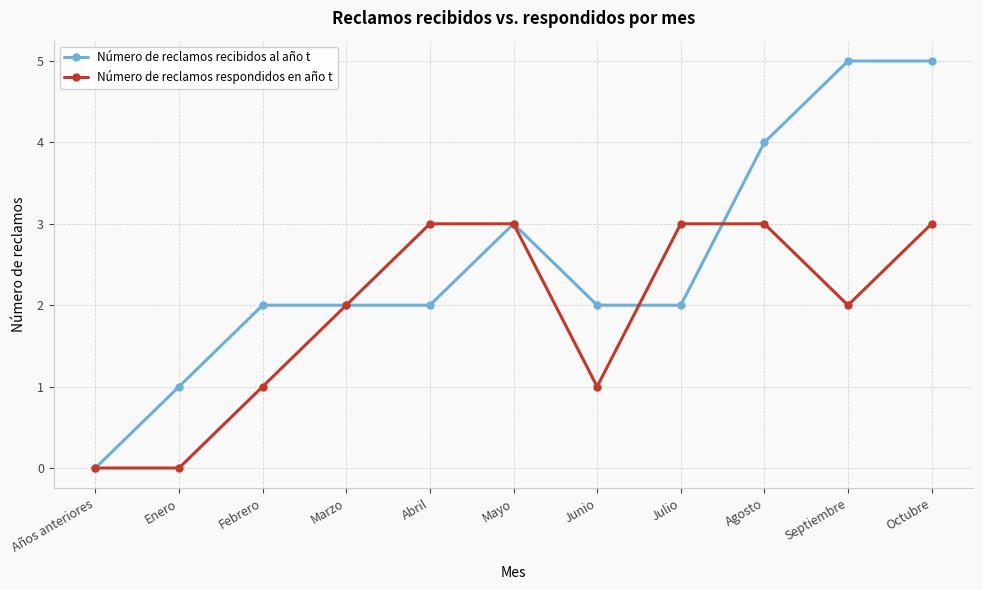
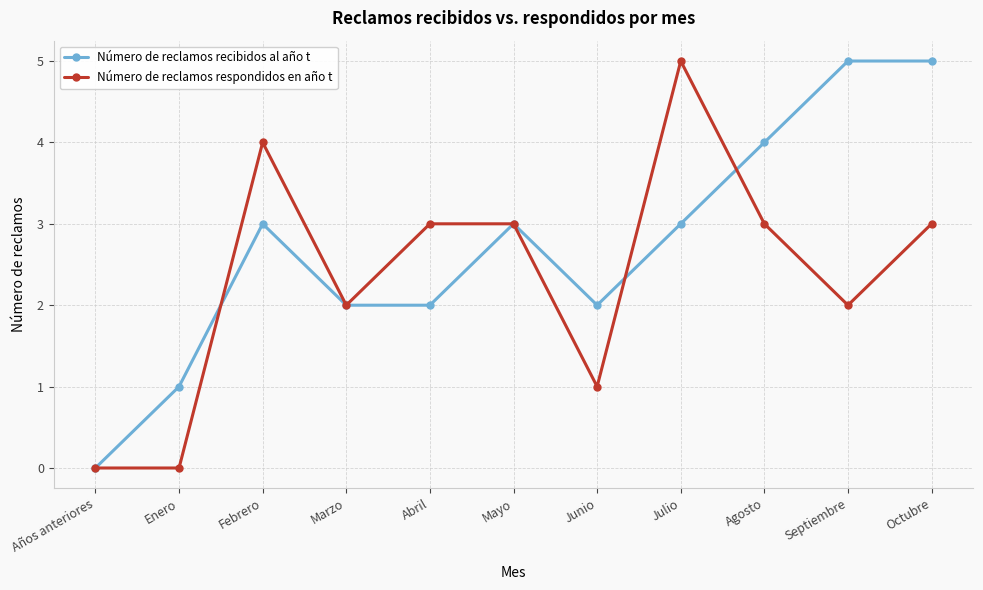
  {
    "Número de reclamos recibidos al año t": {
      "Enero": 1,
-     "Febrero": 2,
+     "Febrero": 3,
      "Abril": 2,
      "Junio": 2,
-     "Julio": 2,
+     "Julio": 3,
      "Agosto": 4,
      "Septiembre": 5,
      "Octubre": 5
    },
    "Número de reclamos respondidos en año t": {
      "Enero": 0,
-     "Febrero": 1,
+     "Febrero": 4,
      "Abril": 3,
      "Junio": 1,
-     "Julio": 3,
+     "Julio": 5,
      "Agosto": 3,
      "Septiembre": 2,
      "Octubre": 3
    }
  }
